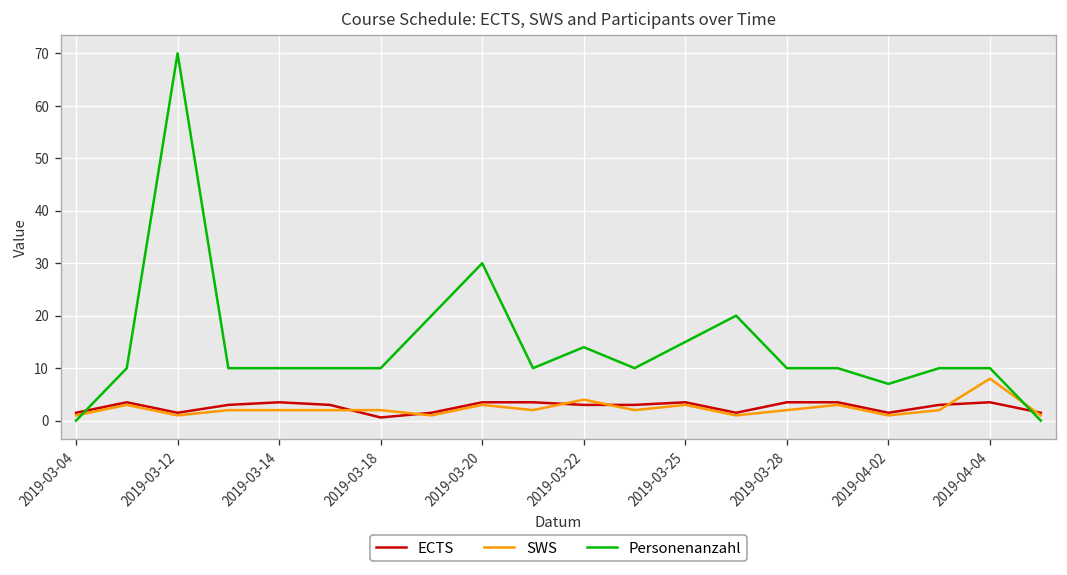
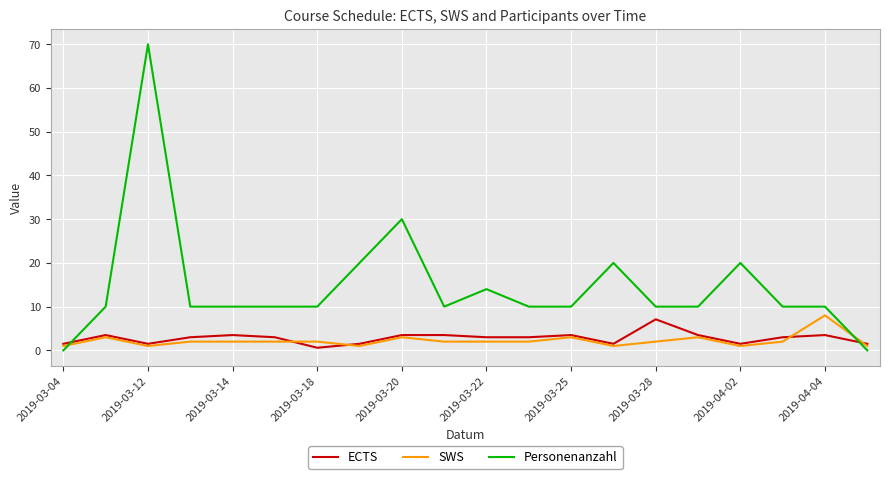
  {
    "ECTS": {
      "2019-03-14": 4,
      "2019-03-18": 1,
      "2019-03-22": 3,
-     "2019-03-28": 4,
+     "2019-03-28": 7,
      "2019-04-04": 4
    },
    "SWS": {
      "2019-03-14": 2,
      "2019-03-18": 2,
-     "2019-03-22": 4,
+     "2019-03-22": 2,
      "2019-03-28": 2,
      "2019-04-04": 8
    },
    "Personenanzahl": {
      "2019-03-04": 0,
      "2019-03-12": 70,
      "2019-03-14": 10,
      "2019-03-18": 10,
      "2019-03-20": 30,
      "2019-03-22": 14,
-     "2019-03-25": 15,
+     "2019-03-25": 10,
      "2019-03-28": 10,
-     "2019-04-02": 7,
+     "2019-04-02": 20,
      "2019-04-04": 10
    }
  }
